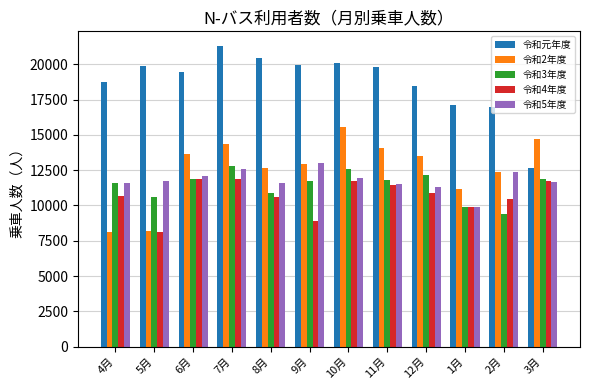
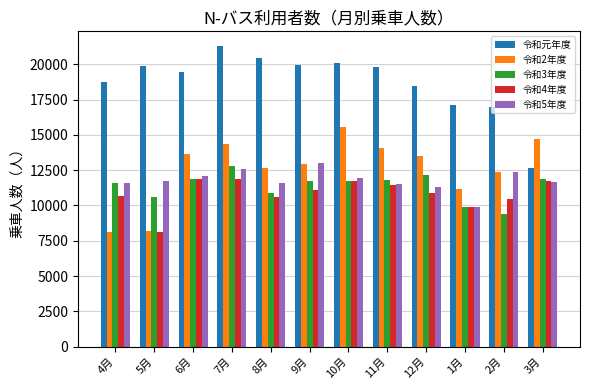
  {
    "令和元年度": {
      "4月": 18800,
      "5月": 19900,
      "6月": 19500,
      "7月": 21300,
      "8月": 20400,
      "9月": 20000,
      "10月": 20100,
      "11月": 19800,
      "12月": 18400,
      "1月": 17100,
      "3月": 12700
    },
    "令和2年度": {
      "4月": 8200,
      "5月": 8200,
      "6月": 13600,
      "7月": 14400,
      "8月": 12600,
      "9月": 12900,
      "10月": 15500,
      "11月": 14100,
      "12月": 13500,
      "1月": 11200,
      "2月": 12400,
      "3月": 14700
    },
    "令和3年度": {
      "4月": 11600,
      "5月": 10600,
      "6月": 11900,
      "7月": 12800,
      "8月": 10900,
      "9月": 11700,
-     "10月": 12600,
+     "10月": 11800,
      "11月": 11800,
      "12月": 12200,
      "1月": 9900,
      "2月": 9400,
      "3月": 11900
    },
    "令和4年度": {
      "4月": 10700,
      "5月": 8100,
      "6月": 11900,
      "7月": 11900,
      "8月": 10600,
-     "9月": 8900,
+     "9月": 11100,
      "10月": 11800,
      "11月": 11500,
      "12月": 10900,
      "1月": 9900,
      "2月": 10400,
      "3月": 11700
    },
    "令和5年度": {
      "4月": 11600,
      "5月": 11700,
      "6月": 12100,
      "7月": 12600,
      "8月": 11600,
      "9月": 13000,
      "10月": 12000,
      "11月": 11500,
      "12月": 11300,
      "1月": 9900,
      "2月": 12400,
      "3月": 11700
    }
  }
